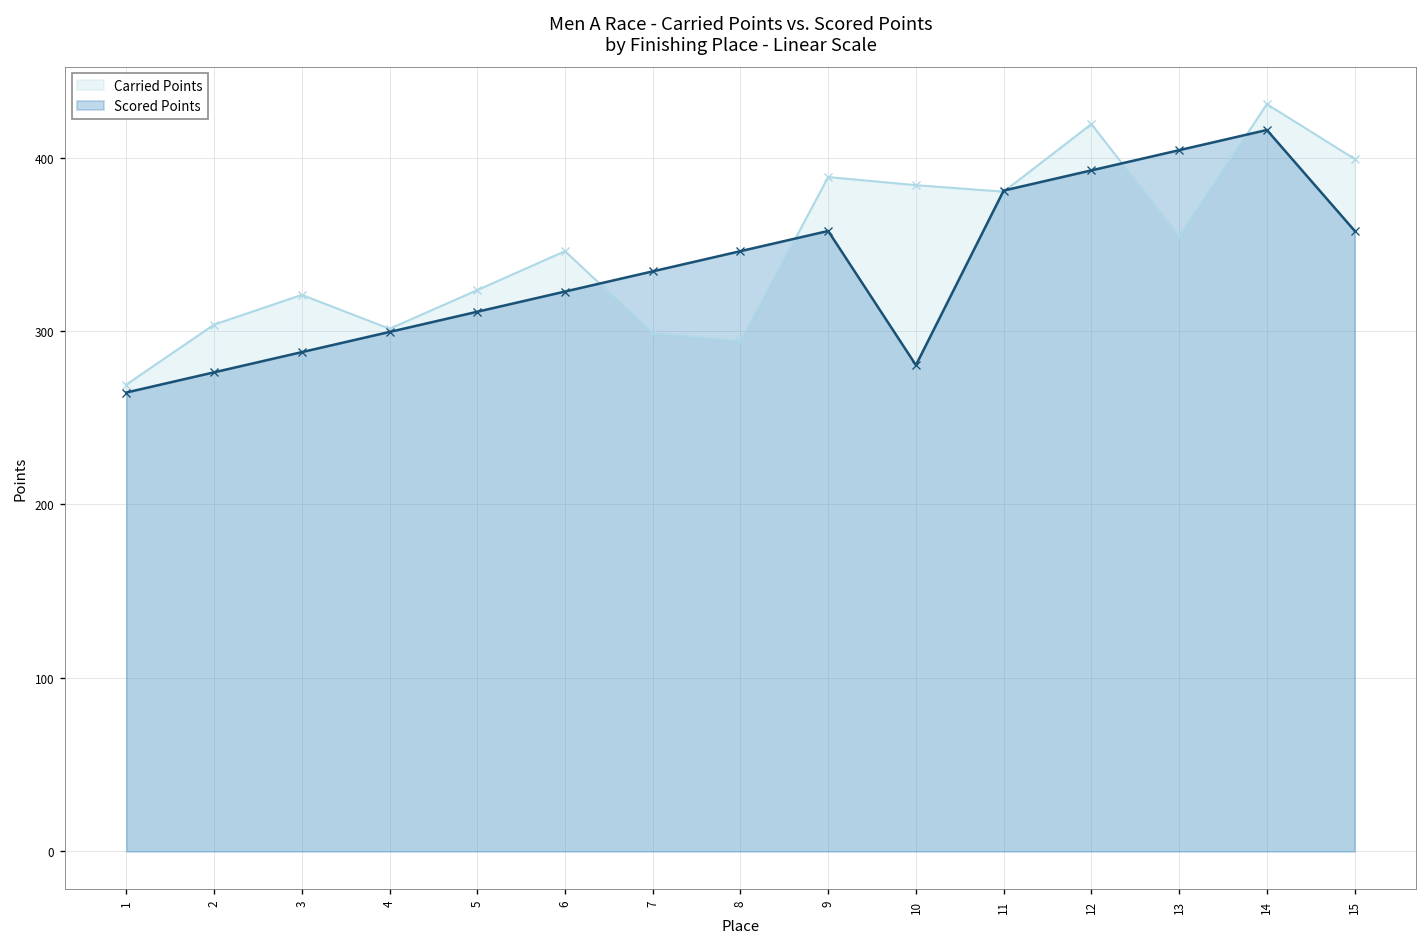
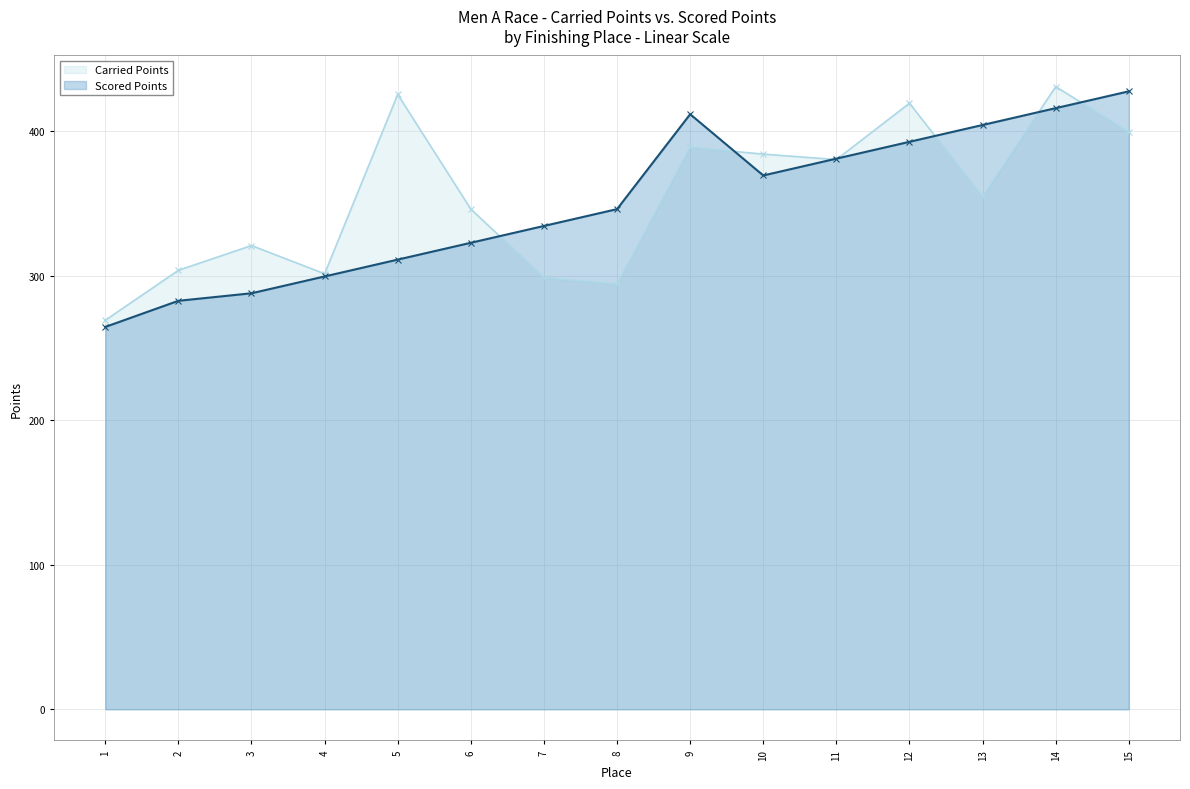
  {
    "Carried Points": {
      "1": 269,
      "2": 304,
      "3": 321,
      "4": 301,
-     "5": 324,
+     "5": 425,
      "6": 346,
      "7": 299,
      "8": 294,
      "9": 389,
      "10": 384,
      "12": 419,
      "13": 354,
      "14": 431,
      "15": 399
    },
    "Scored Points": {
      "1": 265,
-     "2": 276,
+     "2": 283,
      "3": 288,
      "4": 299,
      "5": 311,
      "6": 323,
      "7": 334,
      "8": 346,
-     "9": 358,
-     "10": 280,
+     "9": 412,
+     "10": 369,
      "12": 393,
      "13": 404,
      "14": 416,
-     "15": 358
+     "15": 428
    }
  }
